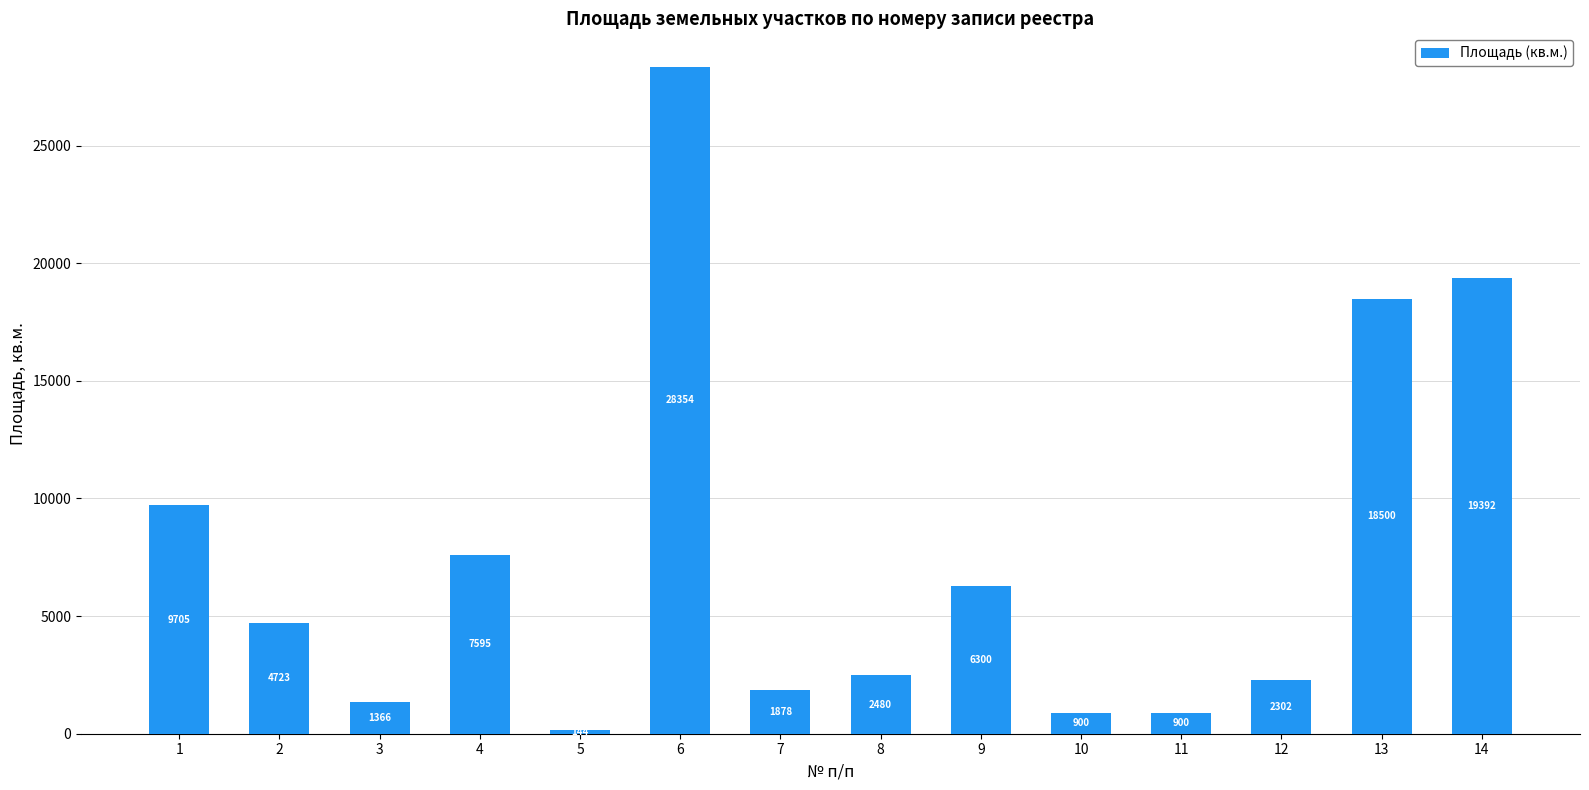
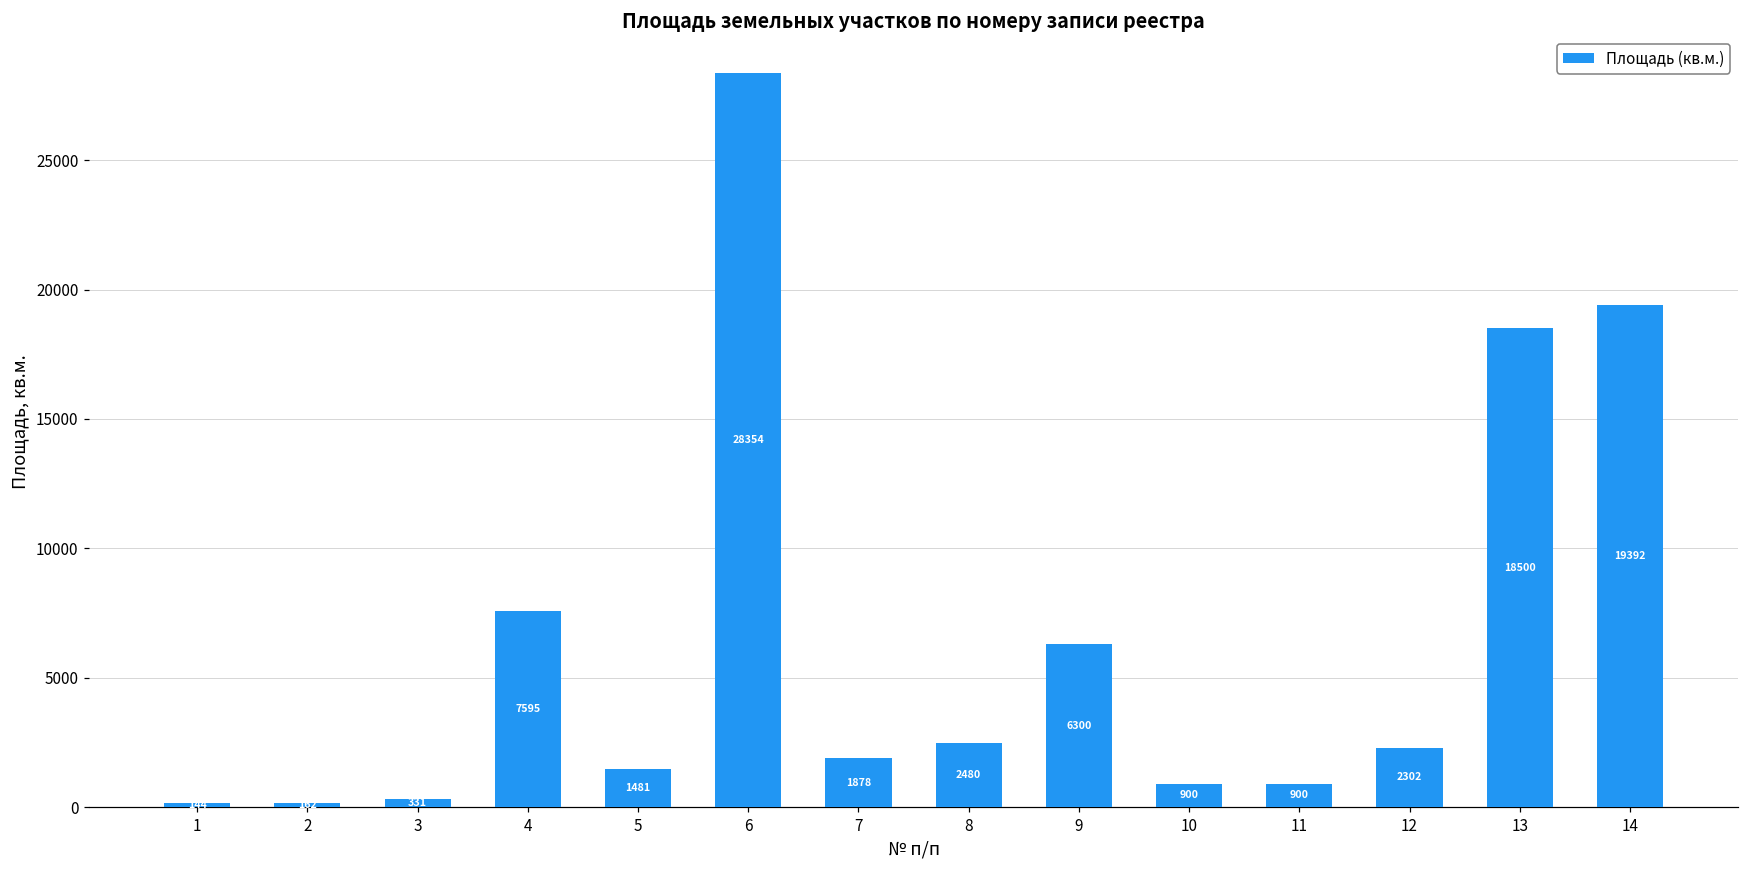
  {
-   "1": 9700,
-   "2": 4700,
-   "3": 1366,
+   "1": 100,
+   "2": 200,
+   "3": 331,
    "4": 7595,
-   "5": 100,
+   "5": 1500,
    "6": 28354,
    "7": 1878,
    "8": 2480,
    "9": 6300,
    "10": 900,
    "11": 900,
    "12": 2302,
    "13": 18500,
    "14": 19392
  }
